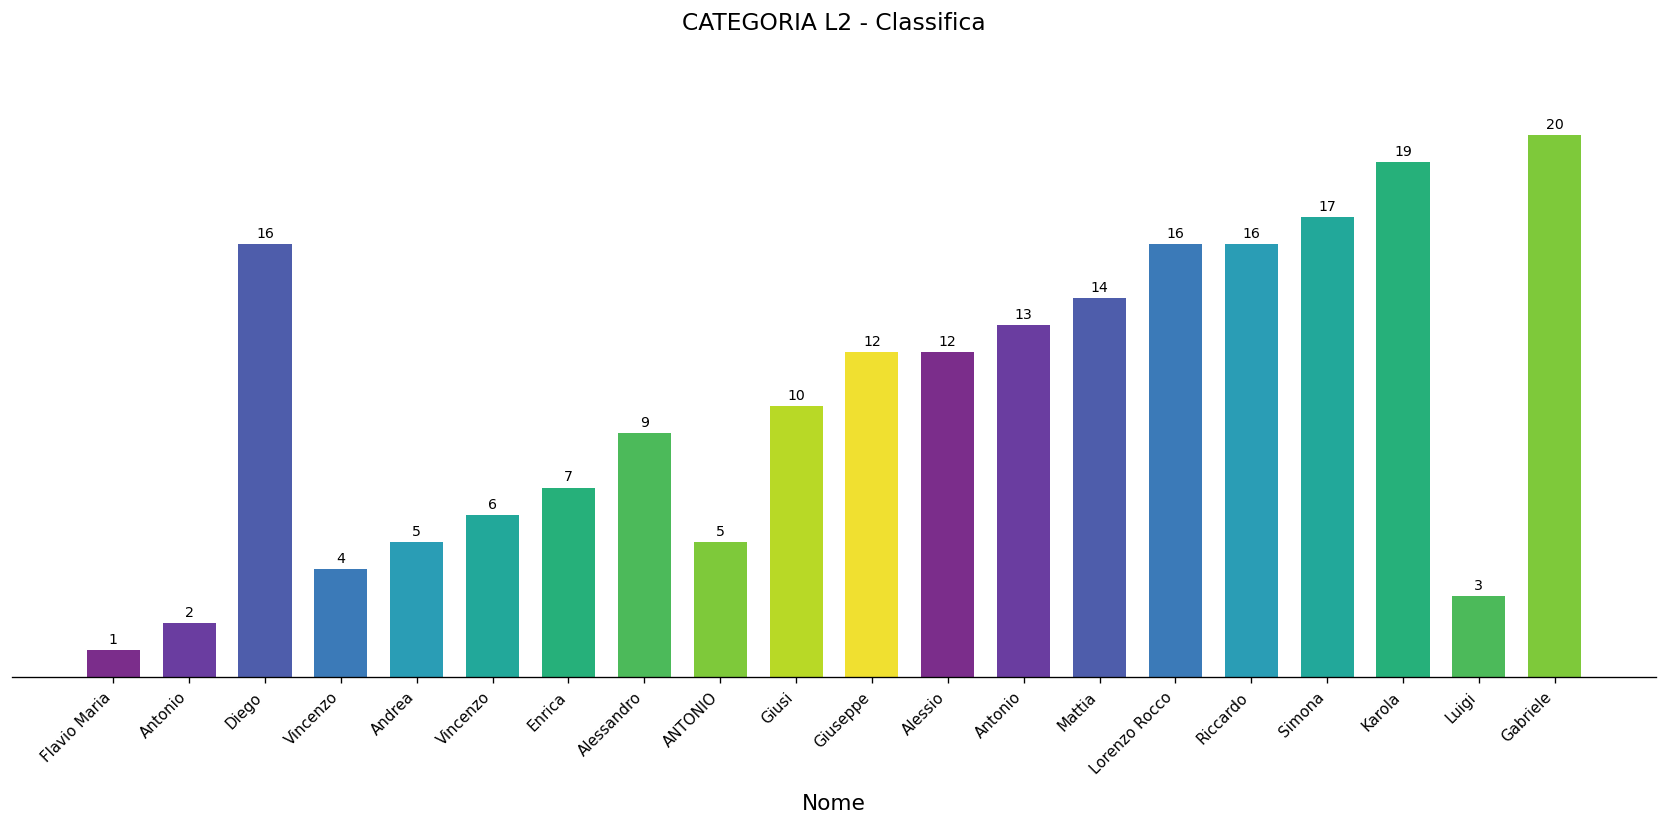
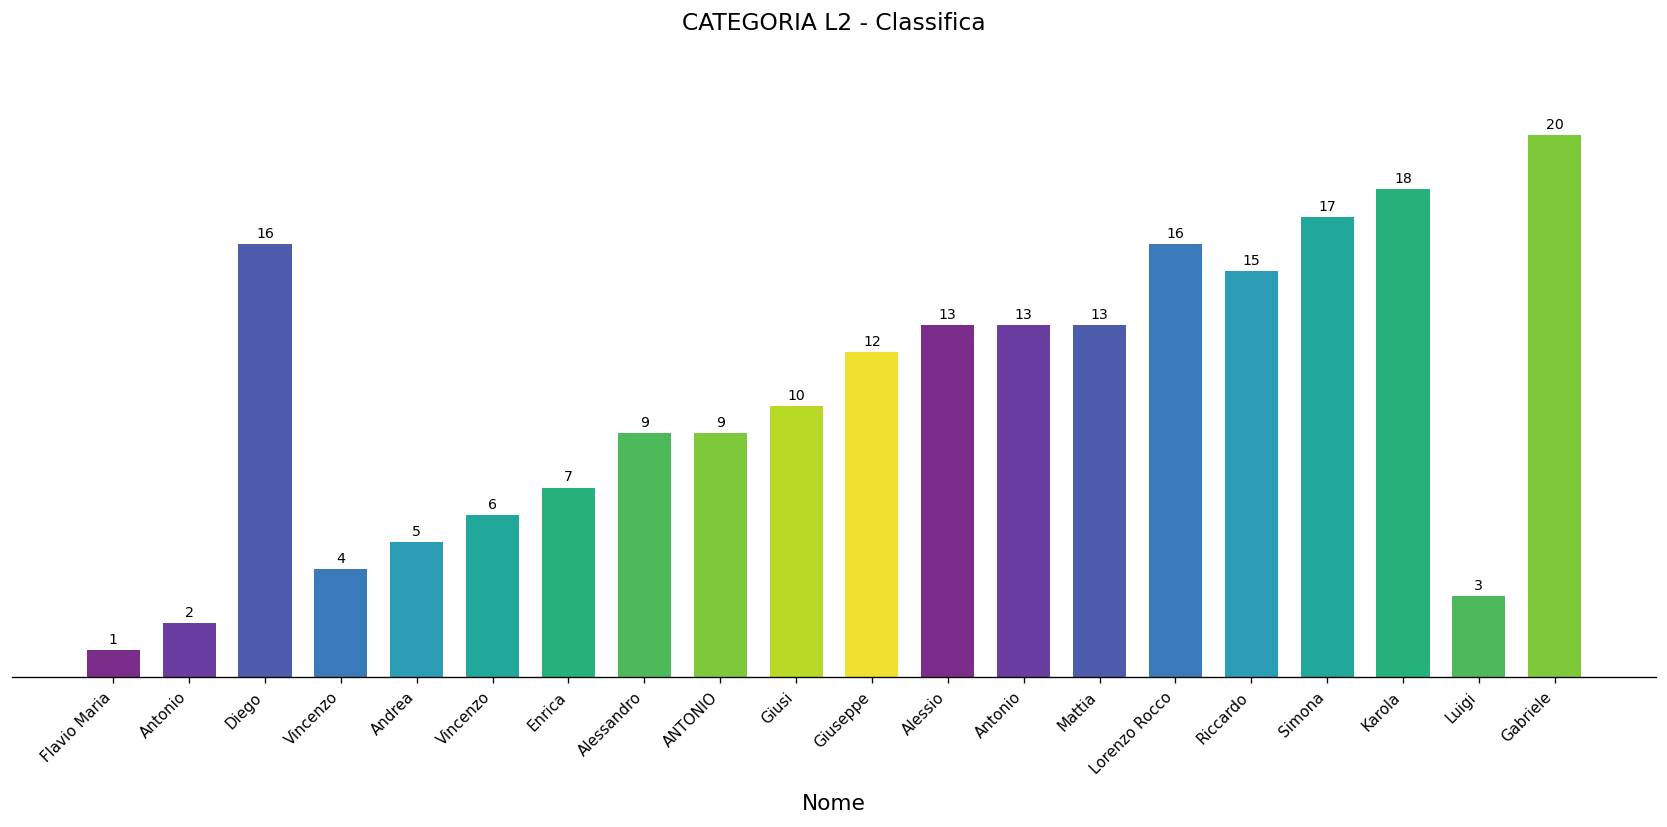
  {
    "Flavio Maria": 1,
    "Diego": 16,
    "Andrea": 5,
    "Enrica": 7,
    "Alessandro": 9,
-   "ANTONIO": 5,
+   "ANTONIO": 9,
    "Giusi": 10,
    "Giuseppe": 12,
-   "Alessio": 12,
-   "Mattia": 14,
+   "Alessio": 13,
+   "Mattia": 13,
    "Lorenzo Rocco": 16,
-   "Riccardo": 16,
+   "Riccardo": 15,
    "Simona": 17,
-   "Karola": 19,
+   "Karola": 18,
    "Luigi": 3,
    "Gabriele": 20
  }
